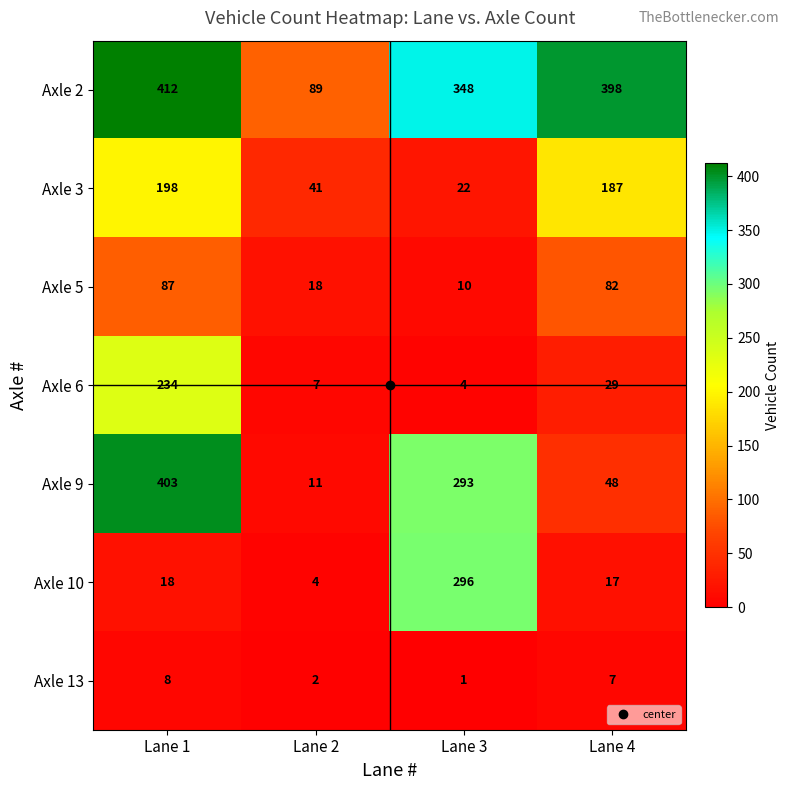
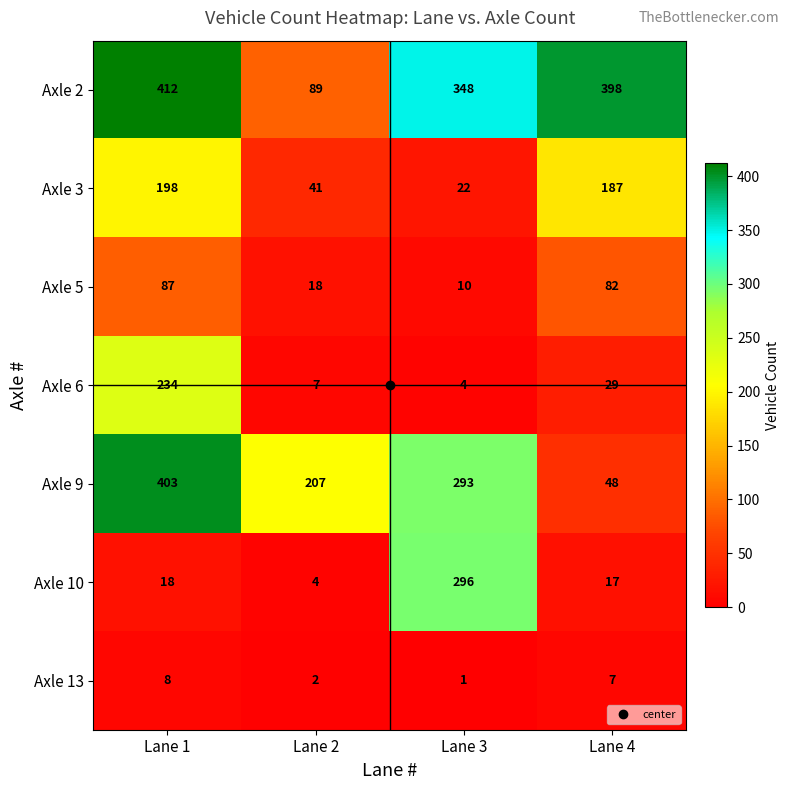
  {
    "Axle 2": {
      "Lane 1": 412,
      "Lane 2": 89,
      "Lane 3": 348,
      "Lane 4": 398
    },
    "Axle 3": {
      "Lane 1": 198,
      "Lane 2": 41,
      "Lane 3": 22,
      "Lane 4": 187
    },
    "Axle 5": {
      "Lane 1": 87,
      "Lane 2": 18,
      "Lane 3": 10,
      "Lane 4": 82
    },
    "Axle 6": {
      "Lane 1": 234,
      "Lane 2": 7,
      "Lane 3": 4,
      "Lane 4": 29
    },
    "Axle 9": {
      "Lane 1": 403,
-     "Lane 2": 11,
+     "Lane 2": 207,
      "Lane 3": 293,
      "Lane 4": 48
    },
    "Axle 10": {
      "Lane 1": 18,
      "Lane 2": 4,
      "Lane 3": 296,
      "Lane 4": 17
    },
    "Axle 13": {
      "Lane 1": 8,
      "Lane 2": 2,
      "Lane 3": 1,
      "Lane 4": 7
    }
  }
